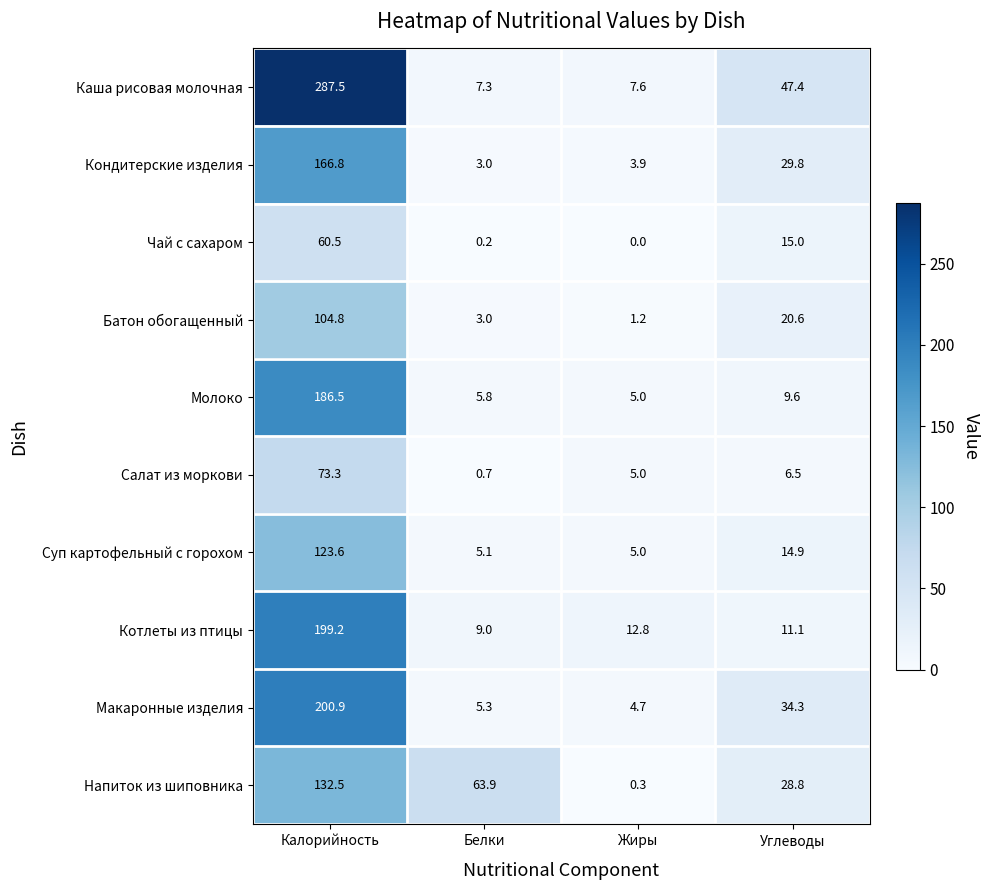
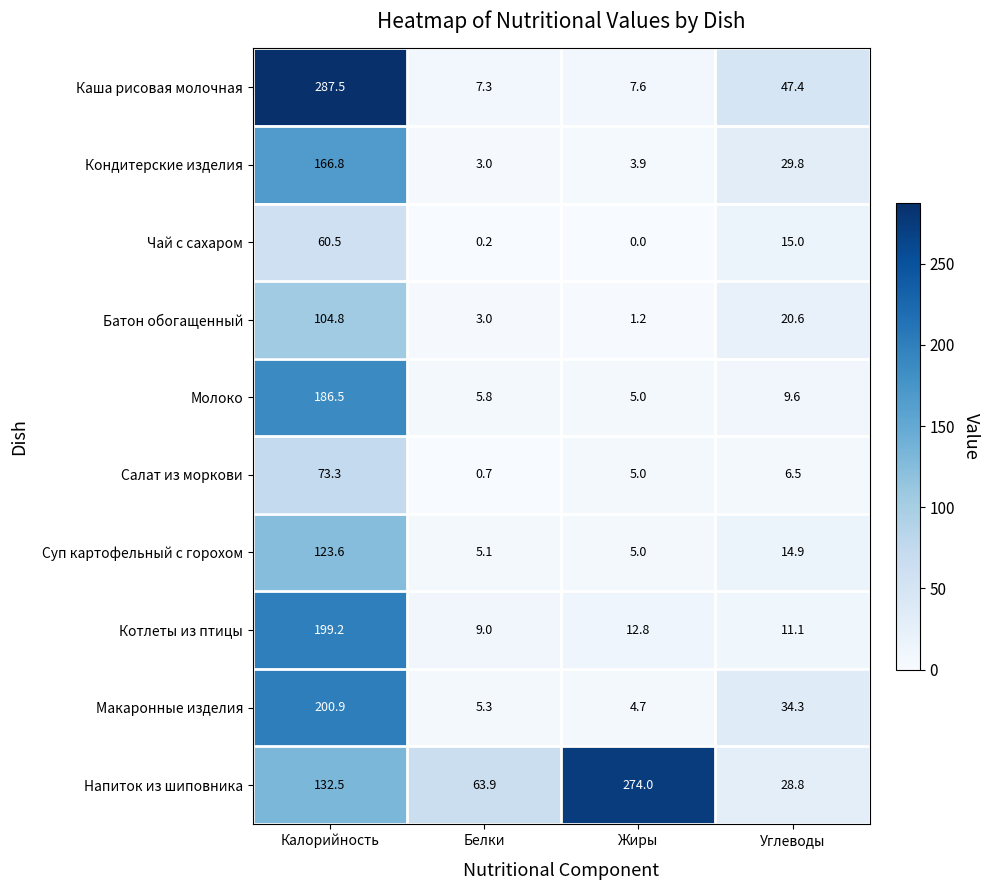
  {
    "Каша рисовая молочная": {
      "Калорийность": 287.5,
      "Белки": 7.3,
      "Жиры": 7.6,
      "Углеводы": 47.4
    },
    "Кондитерские изделия": {
      "Калорийность": 166.8,
      "Белки": 3.0,
      "Жиры": 3.9,
      "Углеводы": 29.8
    },
    "Чай с сахаром": {
      "Калорийность": 60.5,
      "Белки": 0.2,
      "Жиры": 0.0,
      "Углеводы": 15.0
    },
    "Батон обогащенный": {
      "Калорийность": 104.8,
      "Белки": 3.0,
      "Жиры": 1.2,
      "Углеводы": 20.6
    },
    "Молоко": {
      "Калорийность": 186.5,
      "Белки": 5.8,
      "Жиры": 5.0,
      "Углеводы": 9.6
    },
    "Салат из моркови": {
      "Калорийность": 73.3,
      "Белки": 0.7,
      "Жиры": 5.0,
      "Углеводы": 6.5
    },
    "Суп картофельный с горохом": {
      "Калорийность": 123.6,
      "Белки": 5.1,
      "Жиры": 5.0,
      "Углеводы": 14.9
    },
    "Котлеты из птицы": {
      "Калорийность": 199.2,
      "Белки": 9.0,
      "Жиры": 12.8,
      "Углеводы": 11.1
    },
    "Макаронные изделия": {
      "Калорийность": 200.9,
      "Белки": 5.3,
      "Жиры": 4.7,
      "Углеводы": 34.3
    },
    "Напиток из шиповника": {
      "Калорийность": 132.5,
      "Белки": 63.9,
-     "Жиры": 0.3,
+     "Жиры": 274.0,
      "Углеводы": 28.8
    }
  }
